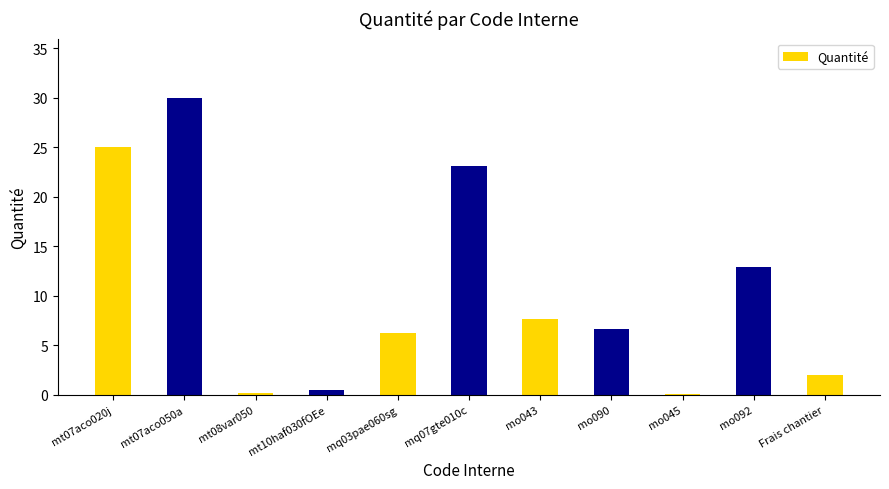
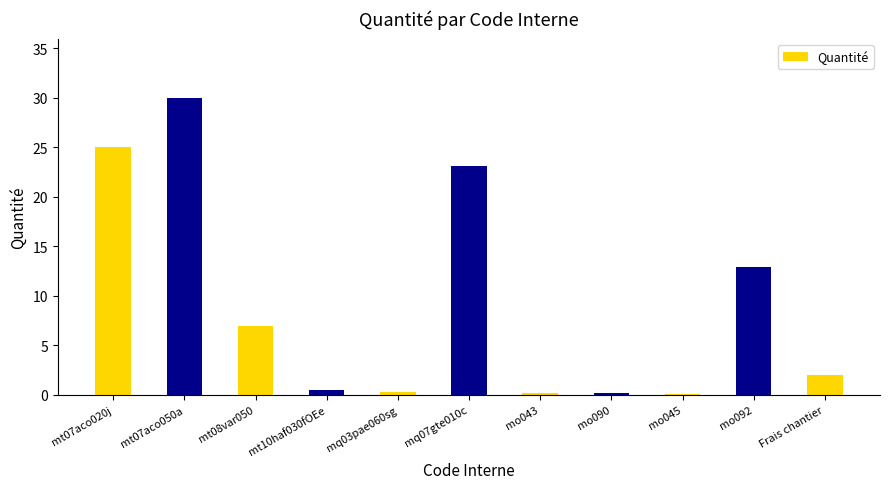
  {
    "mt07aco020j": 25,
    "mt07aco050a": 30,
-   "mt08var050": 0,
+   "mt08var050": 7,
    "mt10haf030fOEe": 1,
-   "mq03pae060sg": 6,
+   "mq03pae060sg": 0,
    "mq07gte010c": 23,
-   "mo043": 8,
-   "mo090": 7,
+   "mo043": 0,
+   "mo090": 0,
    "mo092": 13,
    "Frais chantier": 2
  }
